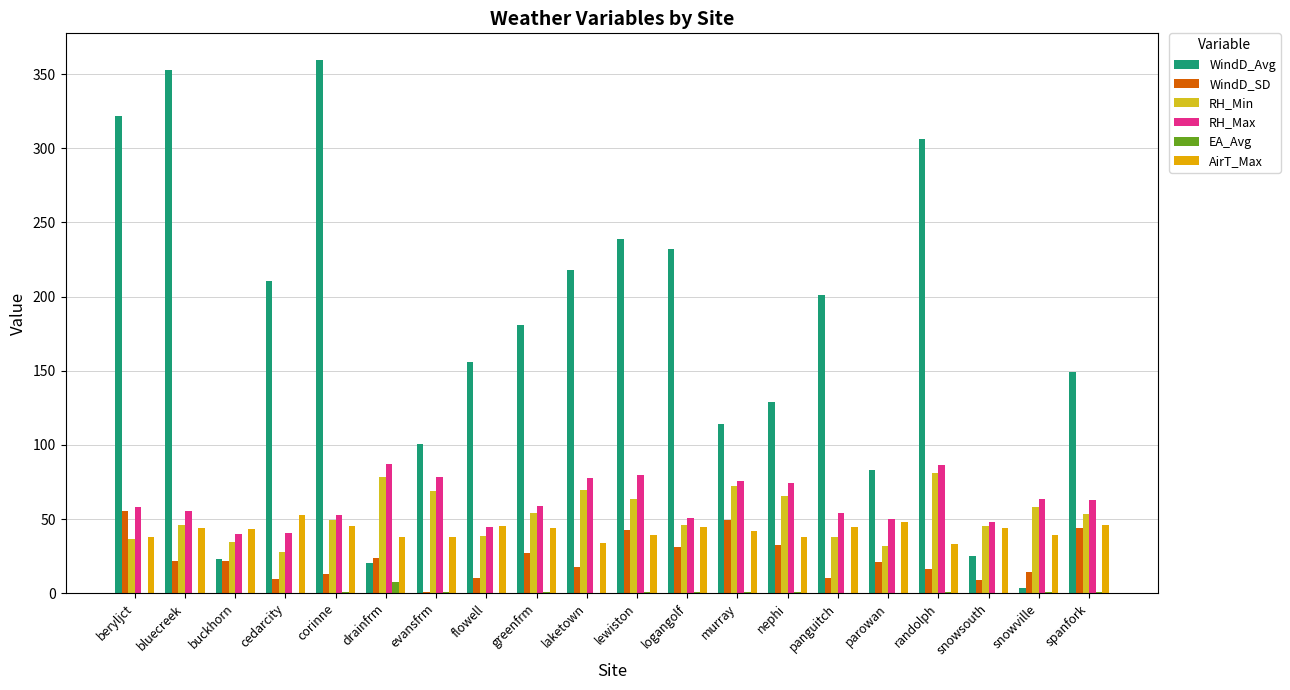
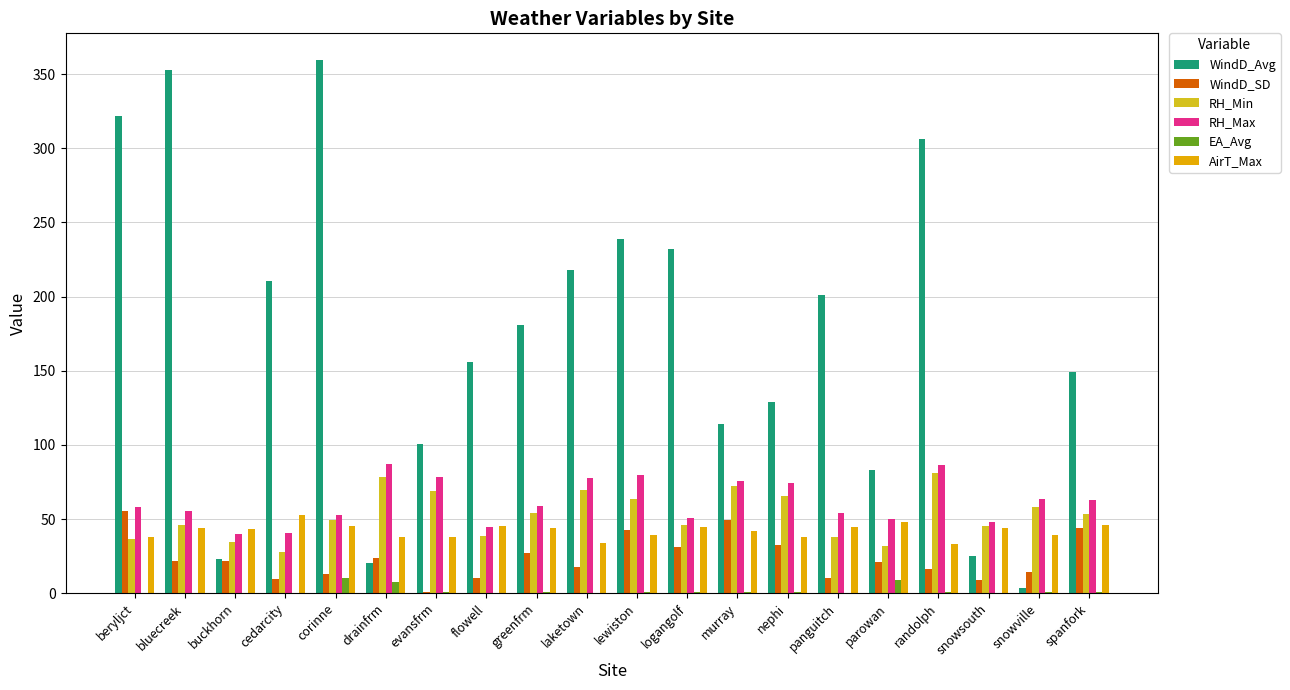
  {
    "WindD_Avg": {
      "beryljct": 322,
      "bluecreek": 353,
      "buckhorn": 23,
      "cedarcity": 211,
      "corinne": 360,
      "drainfrm": 21,
      "evansfrm": 100,
      "flowell": 156,
      "greenfrm": 181,
      "laketown": 218,
      "lewiston": 239,
      "logangolf": 232,
      "murray": 114,
      "nephi": 129,
      "panguitch": 201,
      "parowan": 83,
      "randolph": 307,
      "snowsouth": 25,
      "snowville": 3,
      "spanfork": 149
    },
    "WindD_SD": {
      "beryljct": 55,
      "bluecreek": 22,
      "buckhorn": 22,
      "cedarcity": 10,
      "corinne": 13,
      "drainfrm": 24,
      "flowell": 10,
      "greenfrm": 27,
      "laketown": 18,
      "lewiston": 42,
      "logangolf": 31,
      "murray": 50,
      "nephi": 32,
      "panguitch": 10,
      "parowan": 21,
      "randolph": 16,
      "snowsouth": 9,
      "snowville": 14,
      "spanfork": 44
    },
    "RH_Max": {
      "beryljct": 58,
      "bluecreek": 56,
      "buckhorn": 40,
      "cedarcity": 41,
      "corinne": 52,
      "drainfrm": 87,
      "evansfrm": 79,
      "flowell": 45,
      "greenfrm": 59,
      "laketown": 78,
      "lewiston": 80,
      "logangolf": 51,
      "murray": 75,
      "nephi": 75,
      "panguitch": 54,
      "parowan": 50,
      "randolph": 87,
      "snowsouth": 48,
      "snowville": 63,
      "spanfork": 63
    },
    "EA_Avg": {
-     "corinne": 1,
+     "corinne": 10,
      "drainfrm": 8,
-     "parowan": 0
+     "parowan": 9
    }
  }
